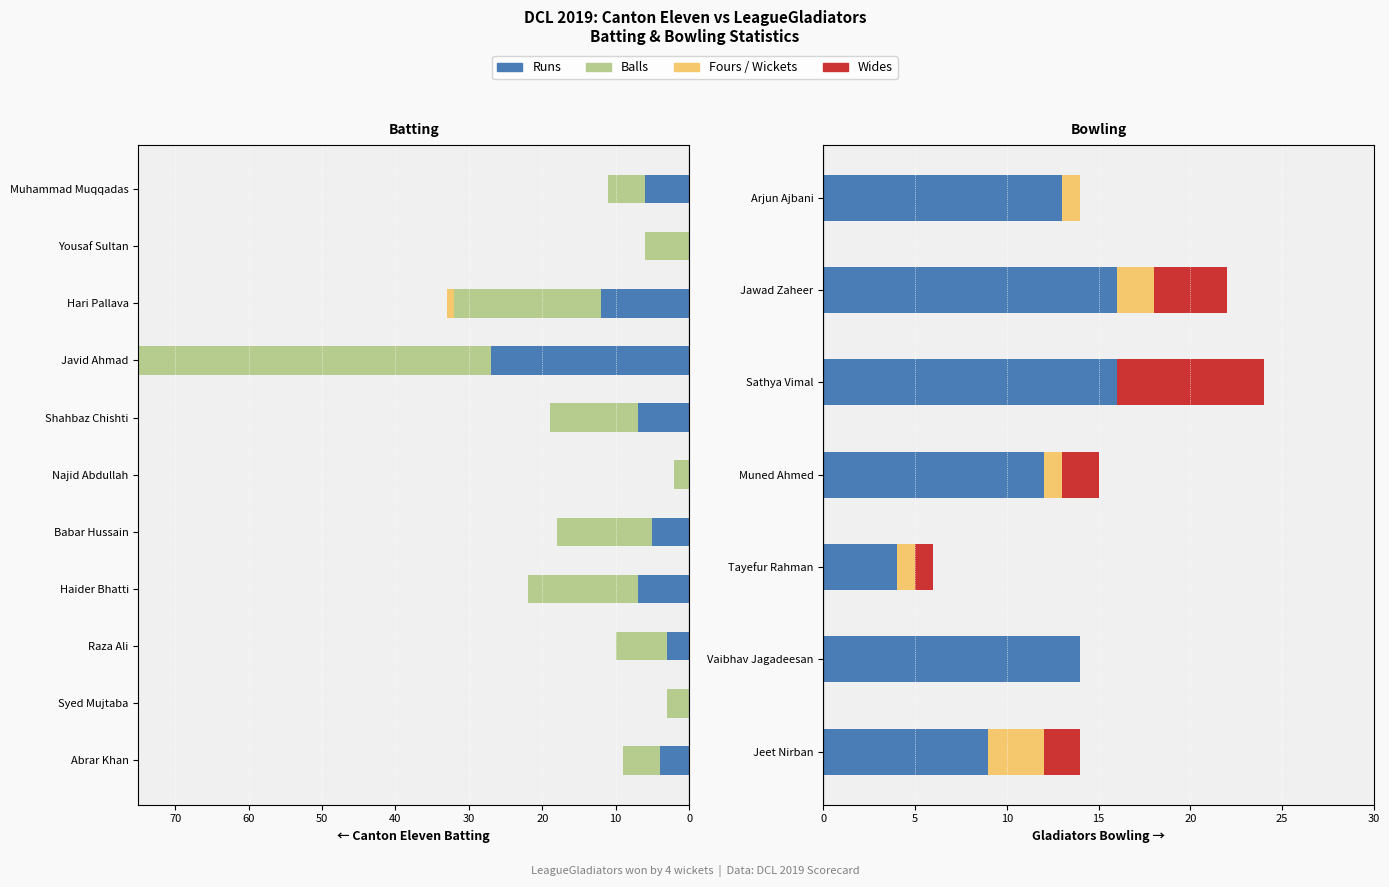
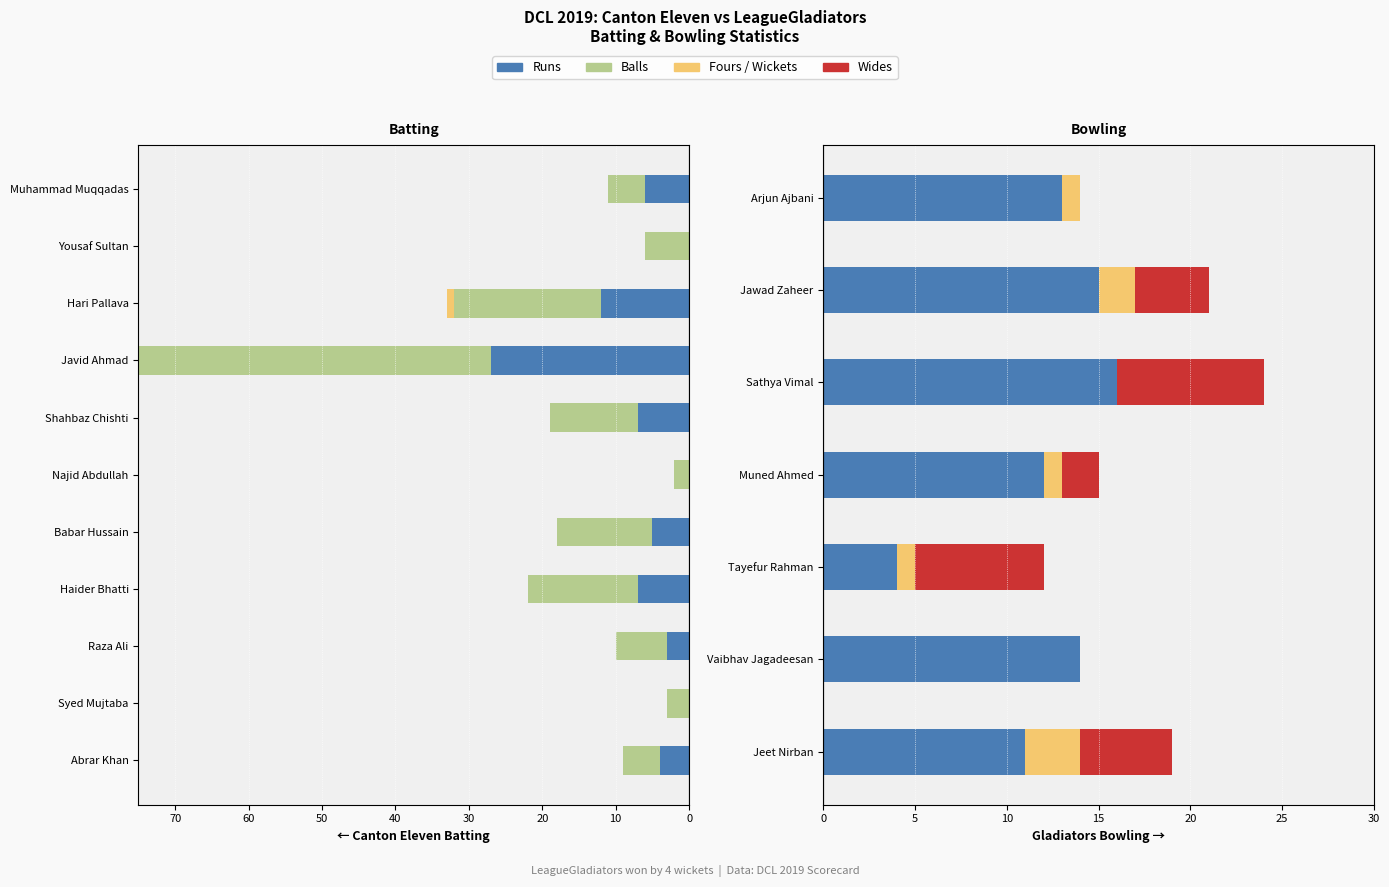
  {
    "Bowling": {
      "Runs": {
        "Arjun Ajbani": 13,
-       "Jawad Zaheer": 16,
+       "Jawad Zaheer": 15,
        "Sathya Vimal": 16,
        "Muned Ahmed": 12,
        "Tayefur Rahman": 4,
        "Vaibhav Jagadeesan": 14,
-       "Jeet Nirban": 9
+       "Jeet Nirban": 11
      },
      "Wides": {
        "Arjun Ajbani": 0,
        "Jawad Zaheer": 4,
        "Sathya Vimal": 8,
        "Muned Ahmed": 2,
-       "Tayefur Rahman": 1,
+       "Tayefur Rahman": 7,
        "Vaibhav Jagadeesan": 0,
-       "Jeet Nirban": 2
+       "Jeet Nirban": 5
      }
    }
  }
